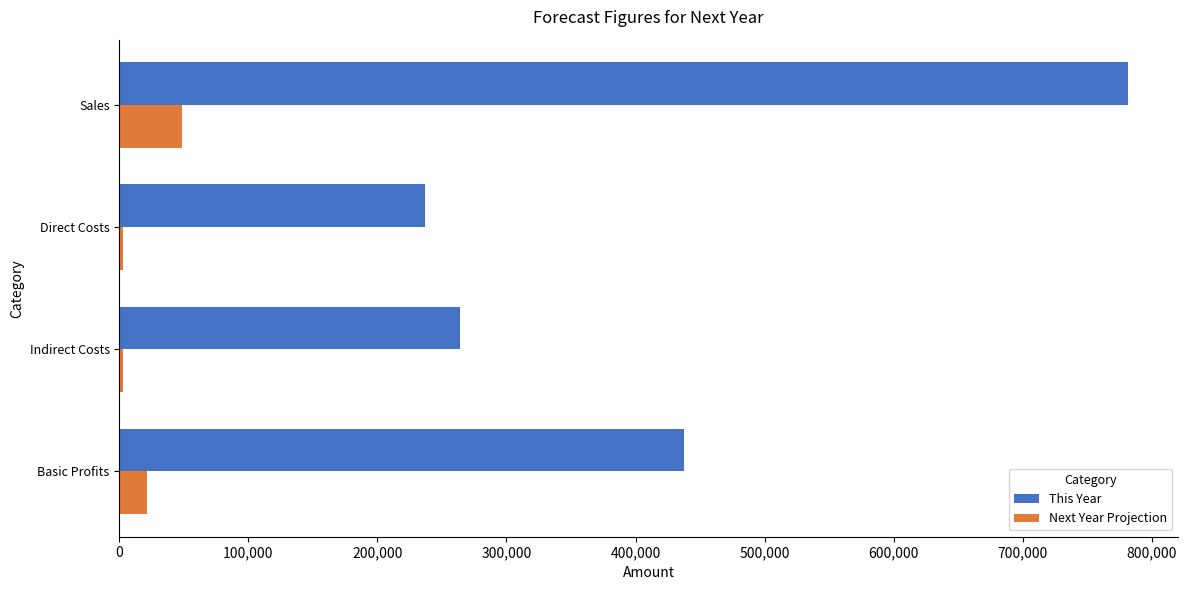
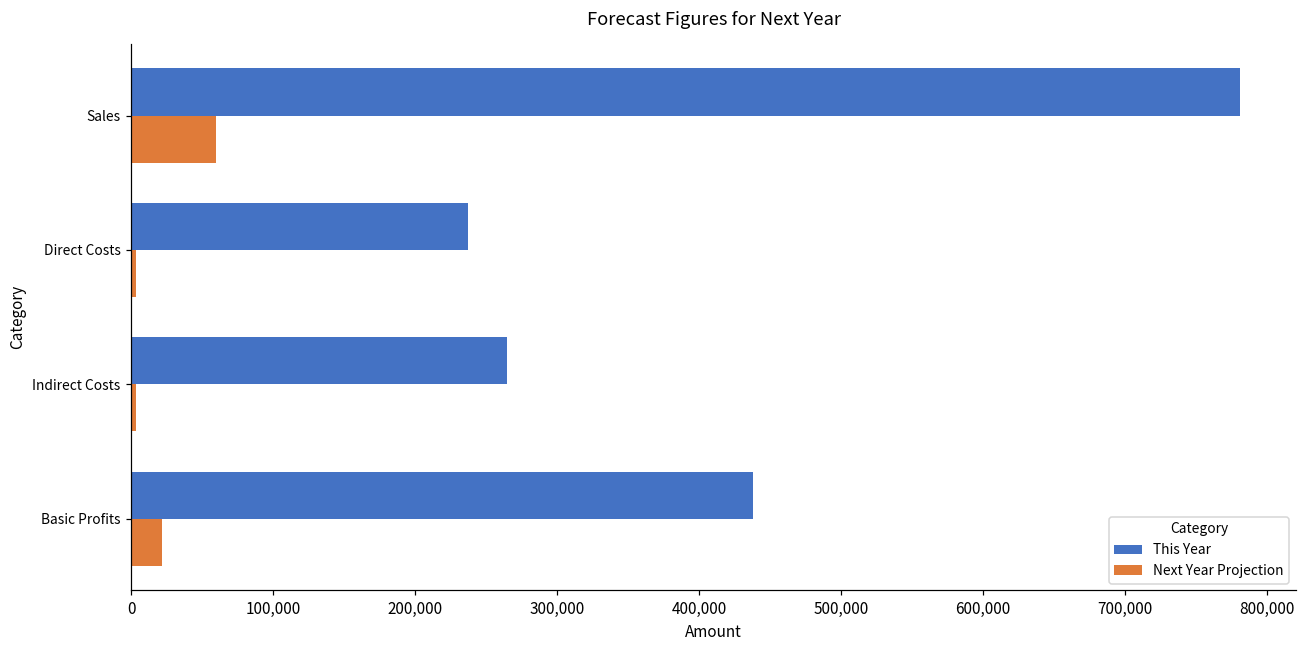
  {
    "This Year": {
      "Sales": "781,000",
      "Direct Costs": "237,000",
      "Indirect Costs": "264,000",
      "Basic Profits": "438,000"
    },
    "Next Year Projection": {
-     "Sales": "48,000",
+     "Sales": "60,000",
      "Direct Costs": "3,000",
      "Indirect Costs": "3,000",
      "Basic Profits": "22,000"
    }
  }
